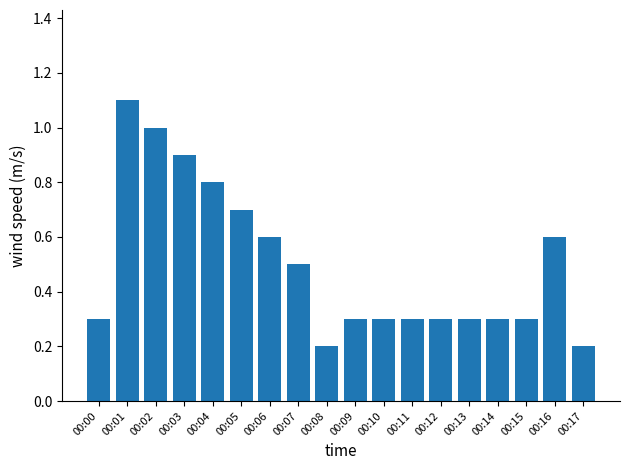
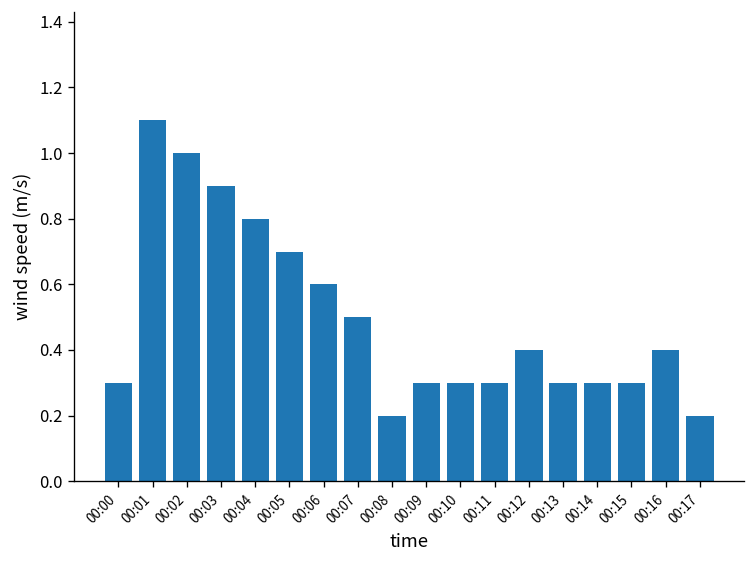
  {
    "00:00": 0.3,
    "00:01": 1.1,
    "00:02": 1.0,
    "00:03": 0.9,
    "00:04": 0.8,
    "00:05": 0.7,
    "00:06": 0.6,
    "00:07": 0.5,
    "00:08": 0.2,
    "00:09": 0.3,
    "00:10": 0.3,
    "00:11": 0.3,
-   "00:12": 0.3,
+   "00:12": 0.4,
    "00:13": 0.3,
    "00:14": 0.3,
    "00:15": 0.3,
-   "00:16": 0.6,
+   "00:16": 0.4,
    "00:17": 0.2
  }
